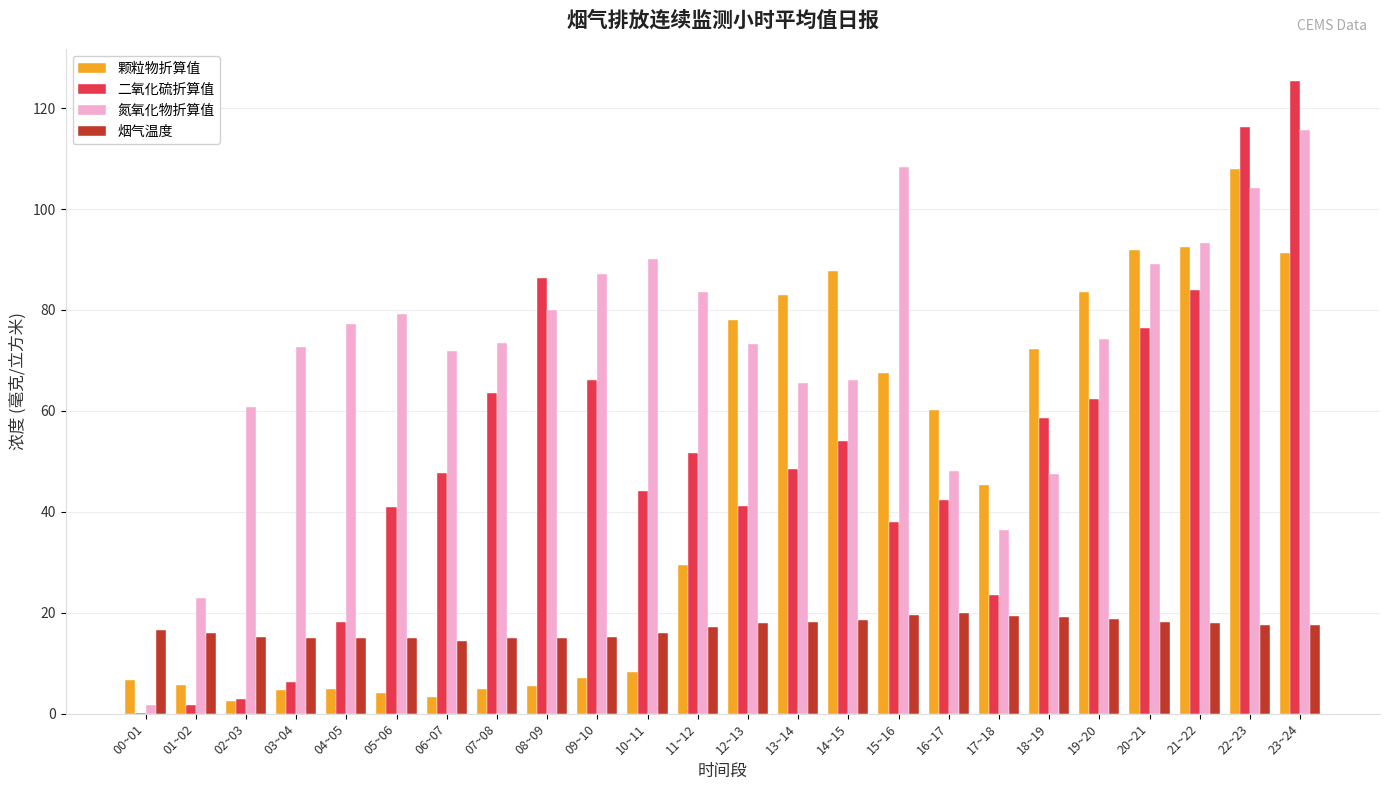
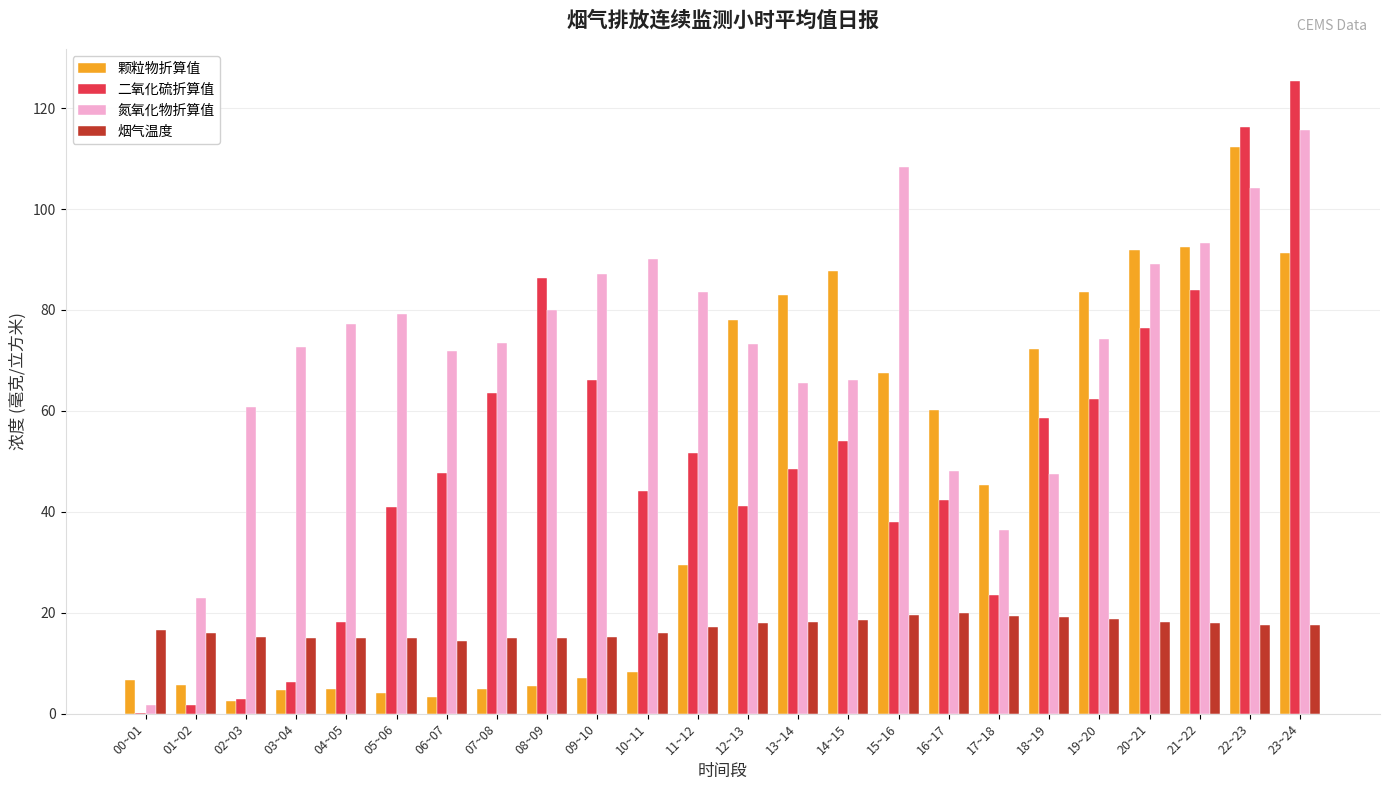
  {
    "颗粒物折算值": {
      "00~01": 7,
      "01~02": 6,
      "02~03": 2,
      "03~04": 5,
      "04~05": 5,
      "05~06": 4,
      "06~07": 3,
      "07~08": 5,
      "08~09": 6,
      "09~10": 7,
      "10~11": 8,
      "11~12": 29,
      "12~13": 78,
      "13~14": 83,
      "14~15": 88,
      "15~16": 67,
      "16~17": 60,
      "17~18": 45,
      "18~19": 72,
      "19~20": 84,
      "20~21": 92,
      "21~22": 92,
-     "22~23": 108,
+     "22~23": 112,
      "23~24": 91
    },
    "氮氧化物折算值": {
      "00~01": 2,
      "01~02": 23,
      "02~03": 61,
      "03~04": 73,
      "04~05": 77,
      "05~06": 79,
      "06~07": 72,
      "07~08": 73,
      "08~09": 80,
      "09~10": 87,
      "10~11": 90,
      "11~12": 83,
      "12~13": 73,
      "13~14": 66,
      "14~15": 66,
      "15~16": 108,
      "16~17": 48,
      "17~18": 36,
      "18~19": 48,
      "19~20": 74,
      "20~21": 89,
      "21~22": 93,
      "22~23": 104,
      "23~24": 116
    }
  }
